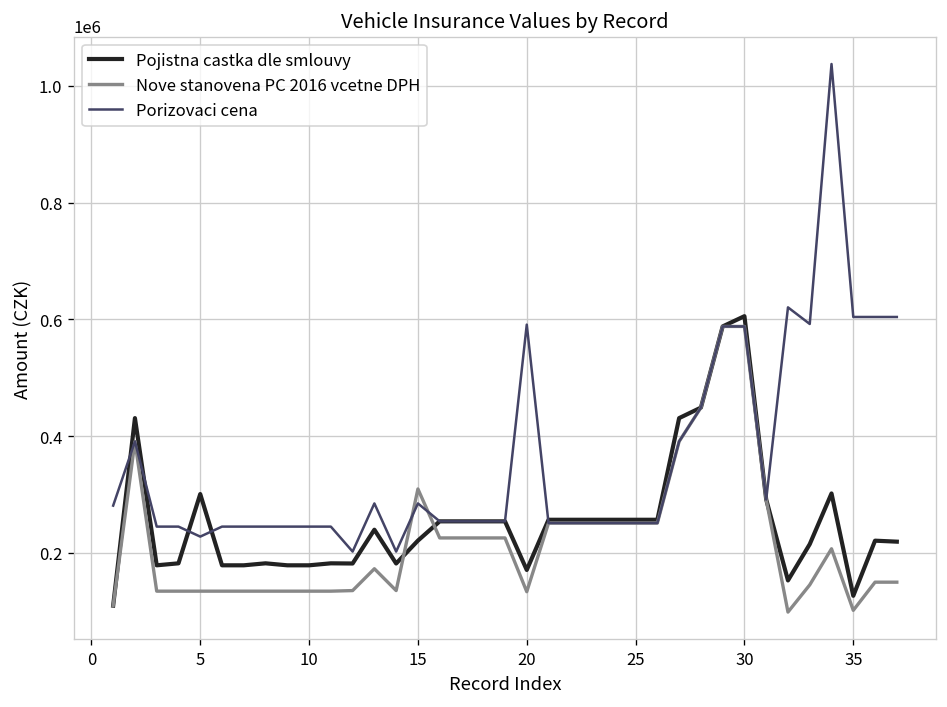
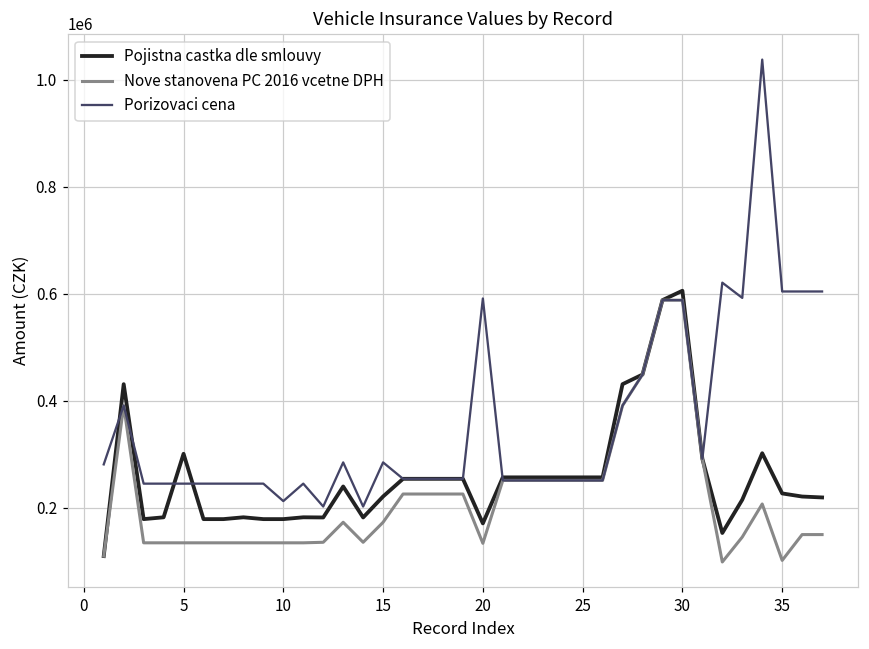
  {
    "Pojistna castka dle smlouvy": {
      "5": 300000,
      "10": 180000,
      "15": 220000,
      "20": 170000,
      "25": 260000,
      "30": 610000,
-     "35": 130000
+     "35": 230000
    },
    "Nove stanovena PC 2016 vcetne DPH": {
      "5": 130000,
      "10": 130000,
-     "15": 310000,
+     "15": 170000,
      "20": 130000,
      "35": 100000
    },
    "Porizovaci cena": {
-     "5": 230000,
-     "10": 240000,
+     "5": 240000,
+     "10": 210000,
      "15": 280000,
      "20": 590000,
      "35": 600000
    }
  }
